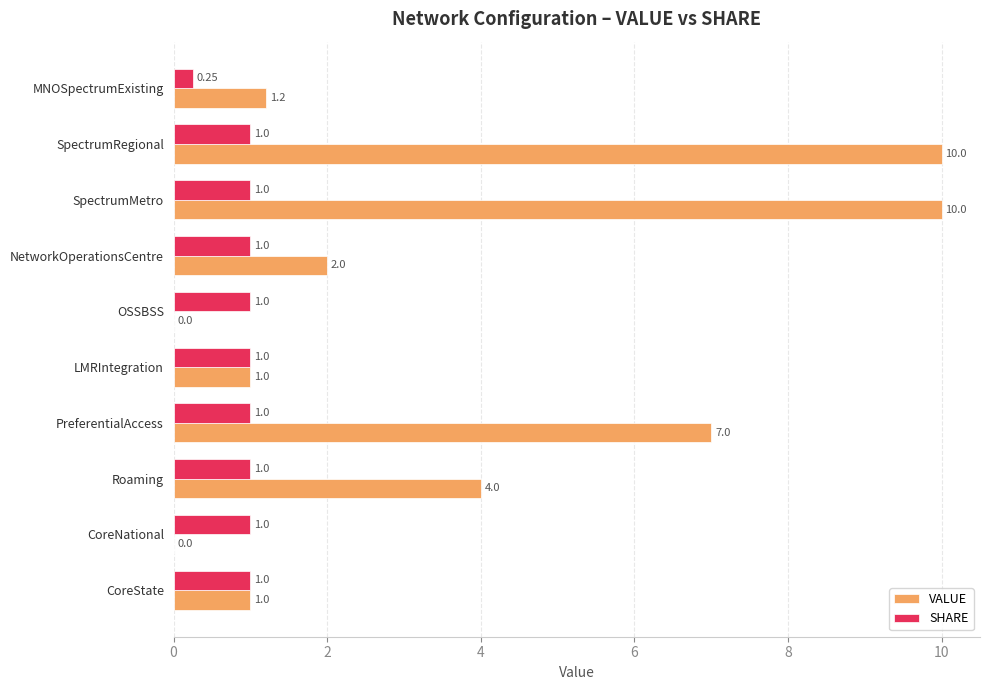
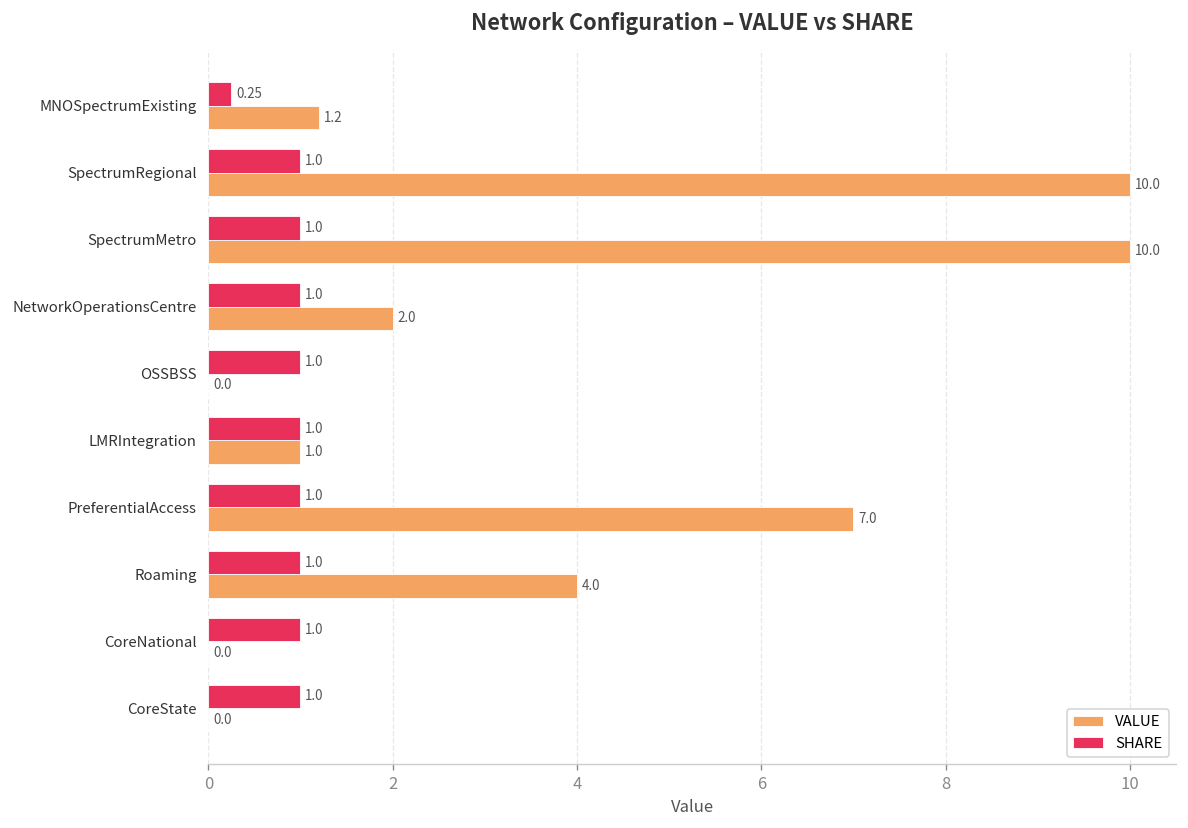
  {
    "VALUE": {
      "MNOSpectrumExisting": 1.2,
      "SpectrumRegional": 10.0,
      "SpectrumMetro": 10.0,
      "NetworkOperationsCentre": 2.0,
      "OSSBSS": 0.0,
      "LMRIntegration": 1.0,
      "PreferentialAccess": 7.0,
      "Roaming": 4.0,
      "CoreNational": 0.0,
-     "CoreState": 1.0
+     "CoreState": 0.0
    },
    "SHARE": {
      "MNOSpectrumExisting": 0.25,
      "SpectrumRegional": 1.0,
      "SpectrumMetro": 1.0,
      "NetworkOperationsCentre": 1.0,
      "OSSBSS": 1.0,
      "LMRIntegration": 1.0,
      "PreferentialAccess": 1.0,
      "Roaming": 1.0,
      "CoreNational": 1.0,
      "CoreState": 1.0
    }
  }
